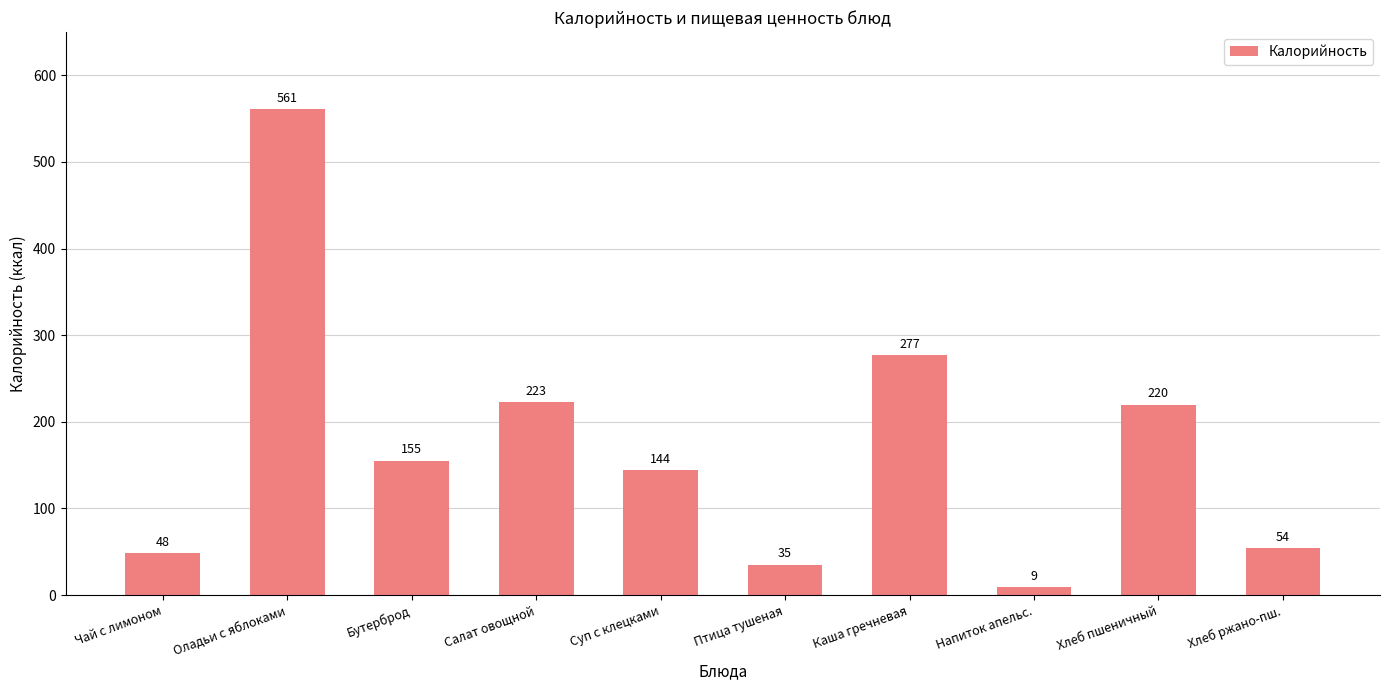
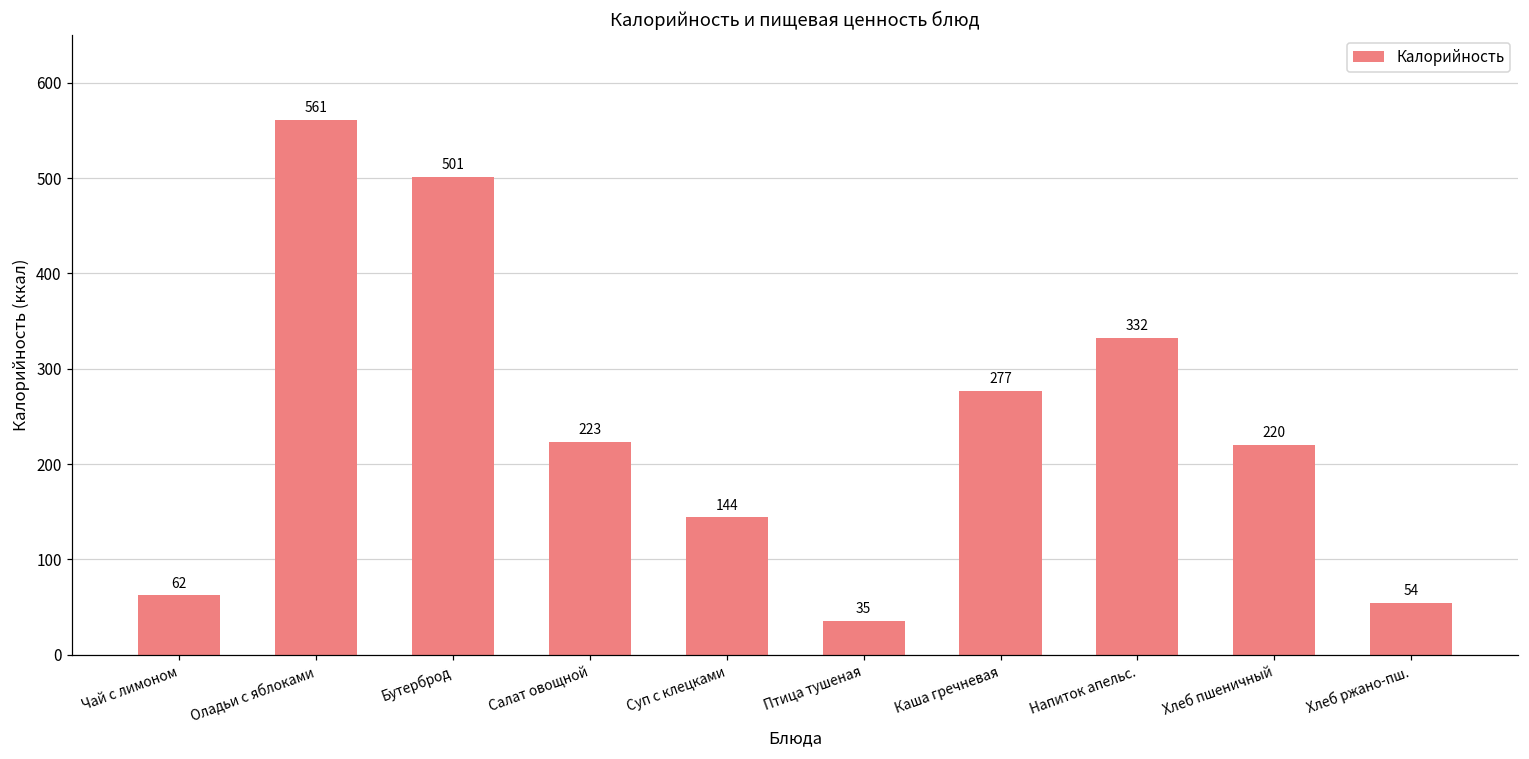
  {
-   "Чай с лимоном": 48,
+   "Чай с лимоном": 62,
    "Оладьи с яблоками": 561,
-   "Бутерброд": 155,
+   "Бутерброд": 501,
    "Салат овощной": 223,
    "Суп с клецками": 144,
    "Птица тушеная": 35,
    "Каша гречневая": 277,
-   "Напиток апельс.": 9,
+   "Напиток апельс.": 332,
    "Хлеб пшеничный": 220,
    "Хлеб ржано-пш.": 54
  }
